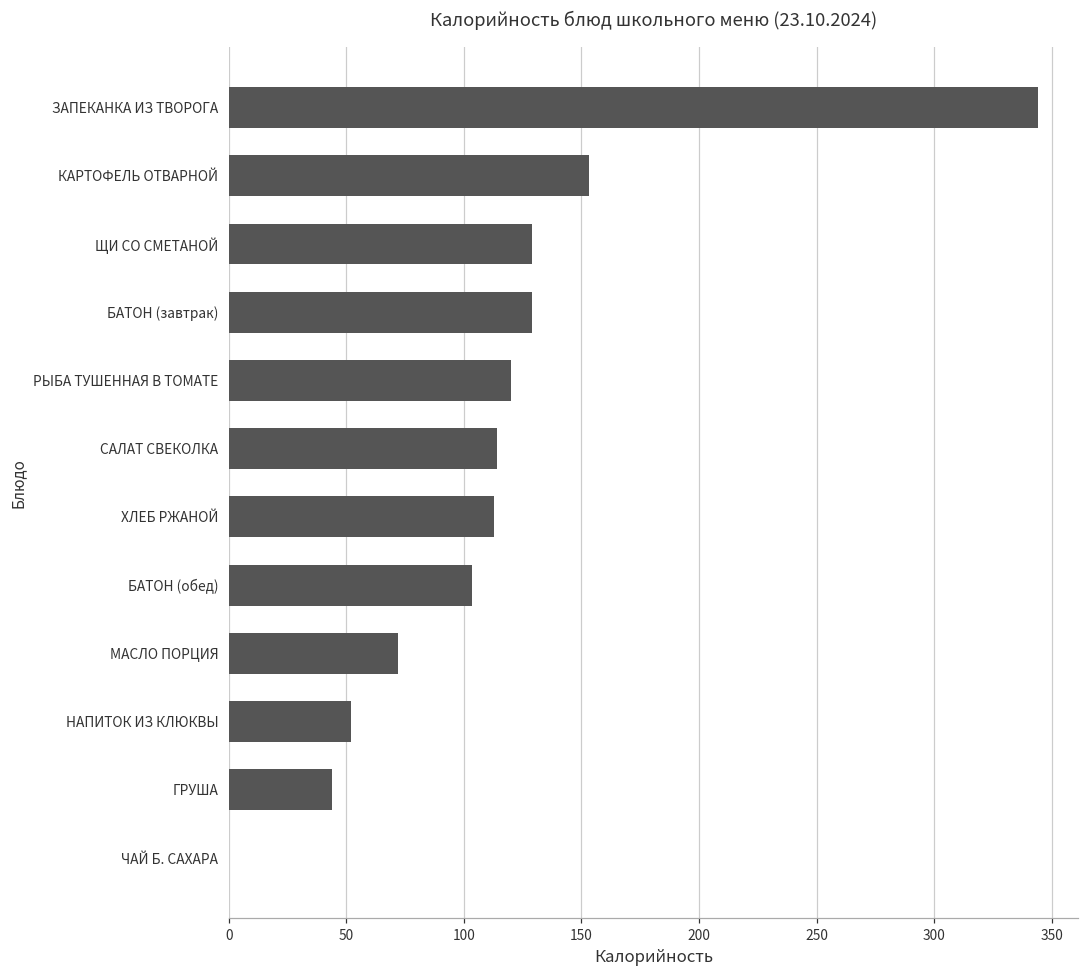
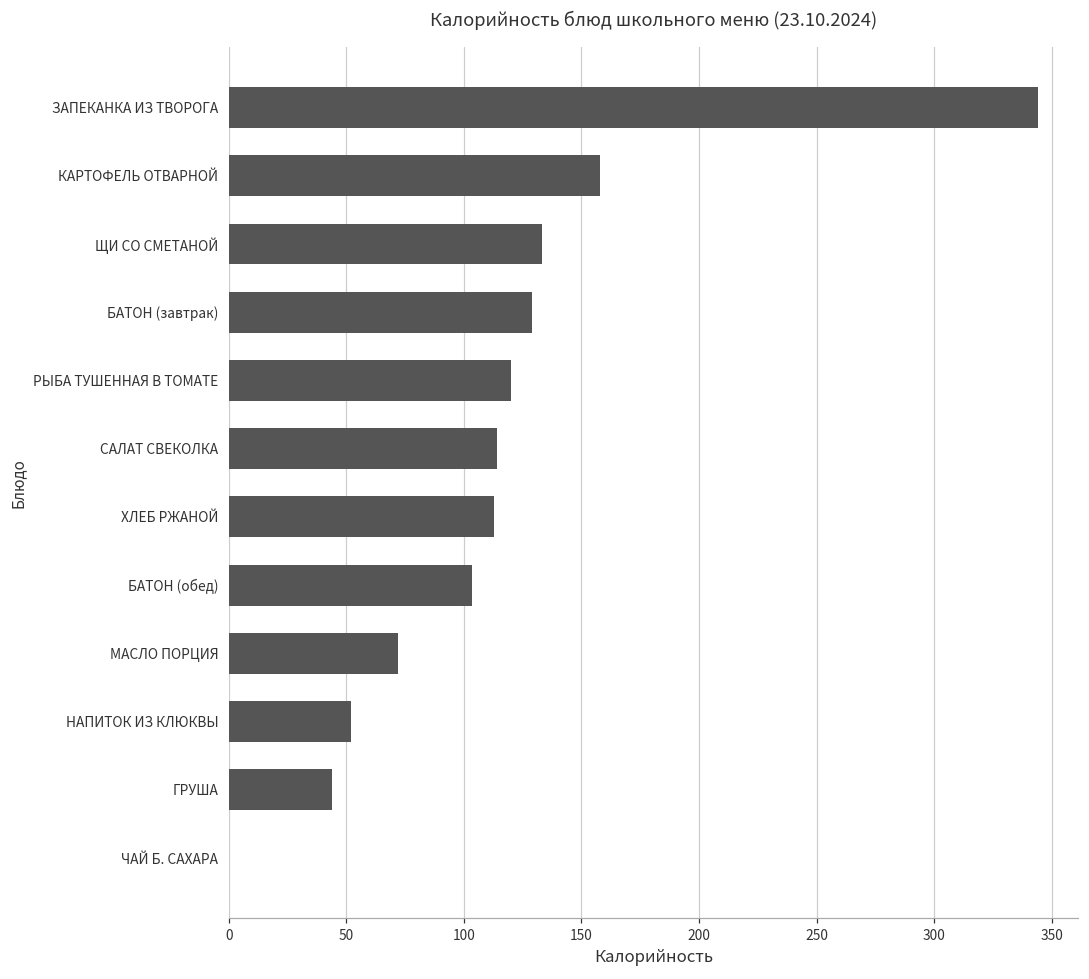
  {
    "ЗАПЕКАНКА ИЗ ТВОРОГА": 344,
-   "КАРТОФЕЛЬ ОТВАРНОЙ": 153,
-   "ЩИ СО СМЕТАНОЙ": 129,
+   "КАРТОФЕЛЬ ОТВАРНОЙ": 158,
+   "ЩИ СО СМЕТАНОЙ": 133,
    "БАТОН (завтрак)": 129,
    "РЫБА ТУШЕННАЯ В ТОМАТЕ": 120,
    "САЛАТ СВЕКОЛКА": 114,
    "ХЛЕБ РЖАНОЙ": 113,
    "БАТОН (обед)": 104,
    "МАСЛО ПОРЦИЯ": 72,
    "НАПИТОК ИЗ КЛЮКВЫ": 52,
    "ГРУША": 44,
    "ЧАЙ Б. САХАРА": 0
  }
